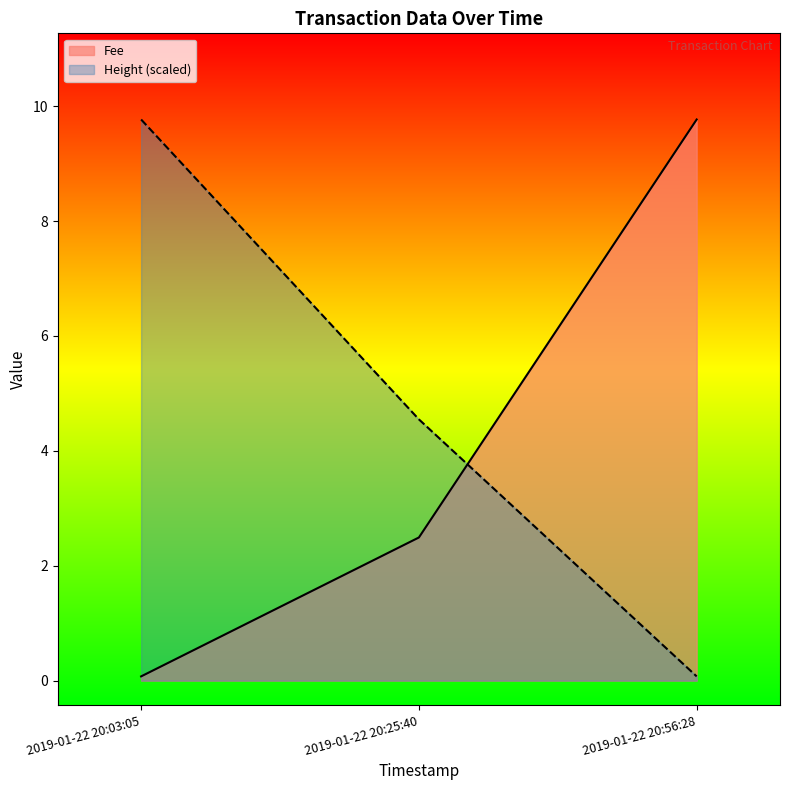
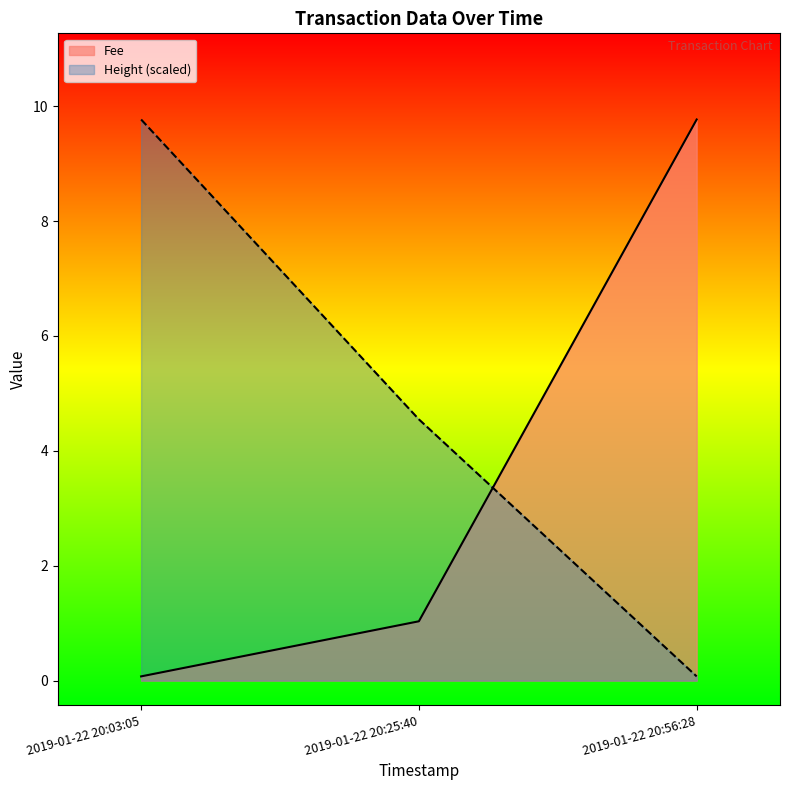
  {
    "Fee": {
      "2019-01-22 20:03:05": 0.1,
-     "2019-01-22 20:25:40": 2.5,
+     "2019-01-22 20:25:40": 1.0,
      "2019-01-22 20:56:28": 9.8
    },
    "Height (scaled)": {
      "2019-01-22 20:03:05": 9.8,
      "2019-01-22 20:25:40": 4.5,
      "2019-01-22 20:56:28": 0.1
    }
  }
